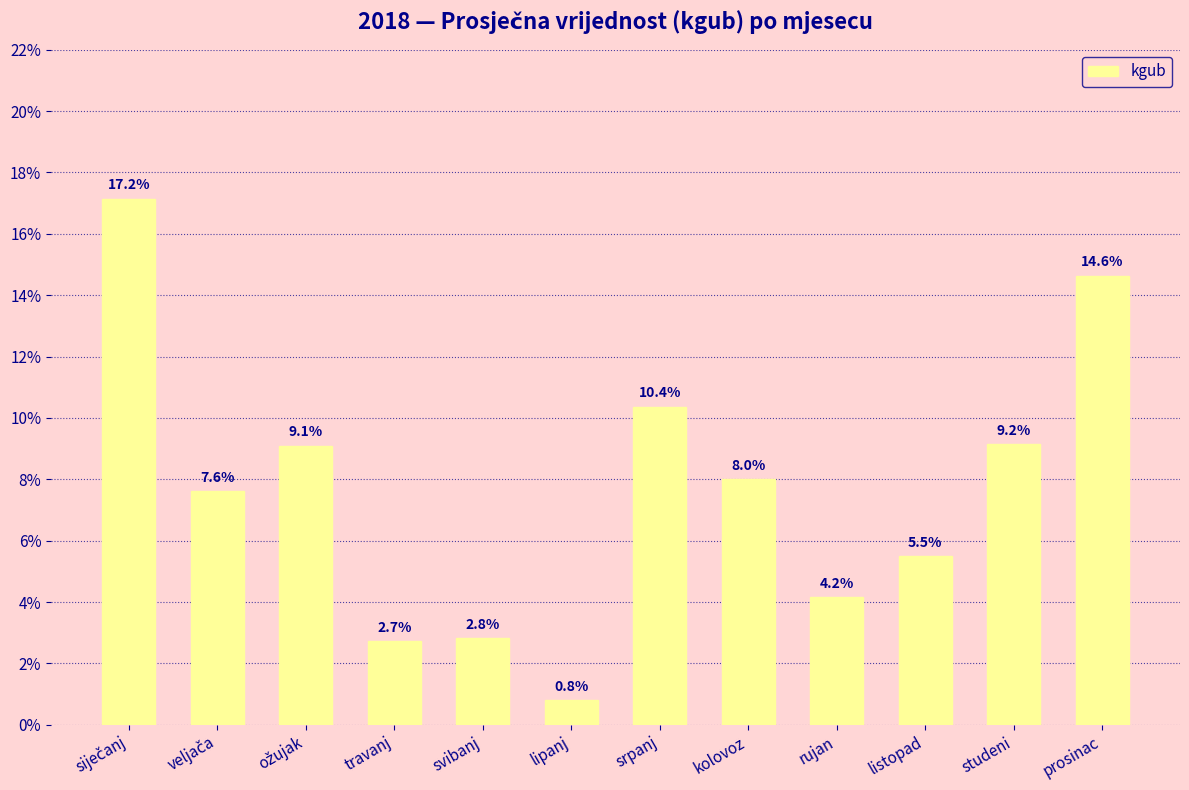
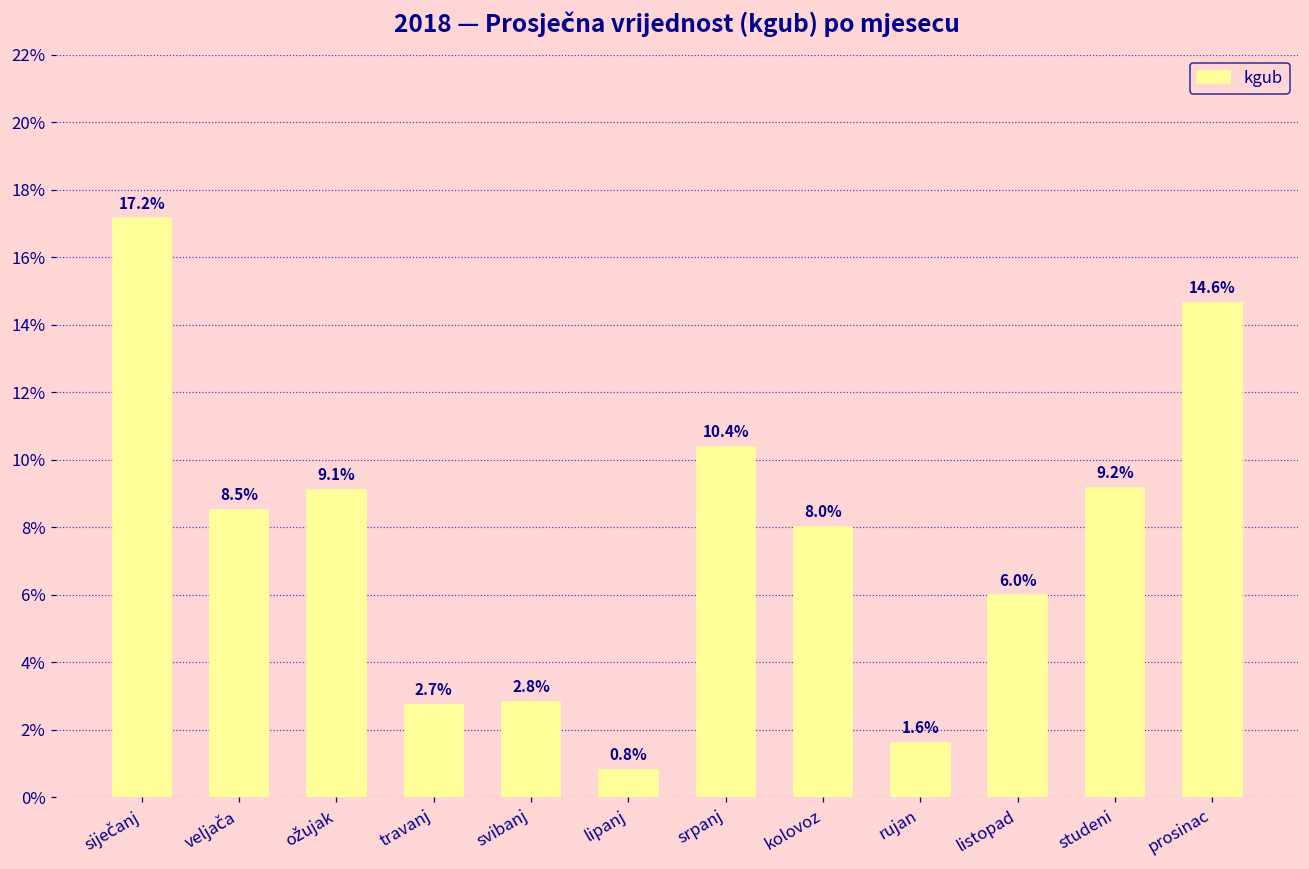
  {
    "siječanj": "17.2%",
-   "veljača": "7.6%",
+   "veljača": "8.5%",
    "ožujak": "9.1%",
    "travanj": "2.7%",
    "svibanj": "2.8%",
    "lipanj": "0.8%",
    "srpanj": "10.4%",
    "kolovoz": "8.0%",
-   "rujan": "4.2%",
-   "listopad": "5.5%",
+   "rujan": "1.6%",
+   "listopad": "6.0%",
    "studeni": "9.2%",
    "prosinac": "14.6%"
  }
